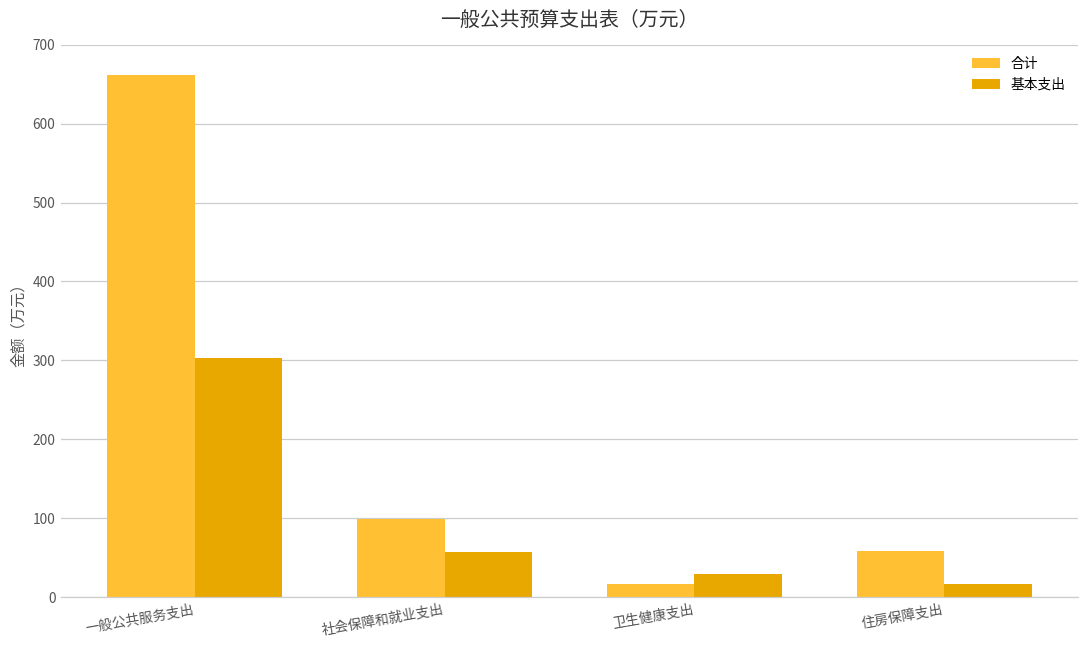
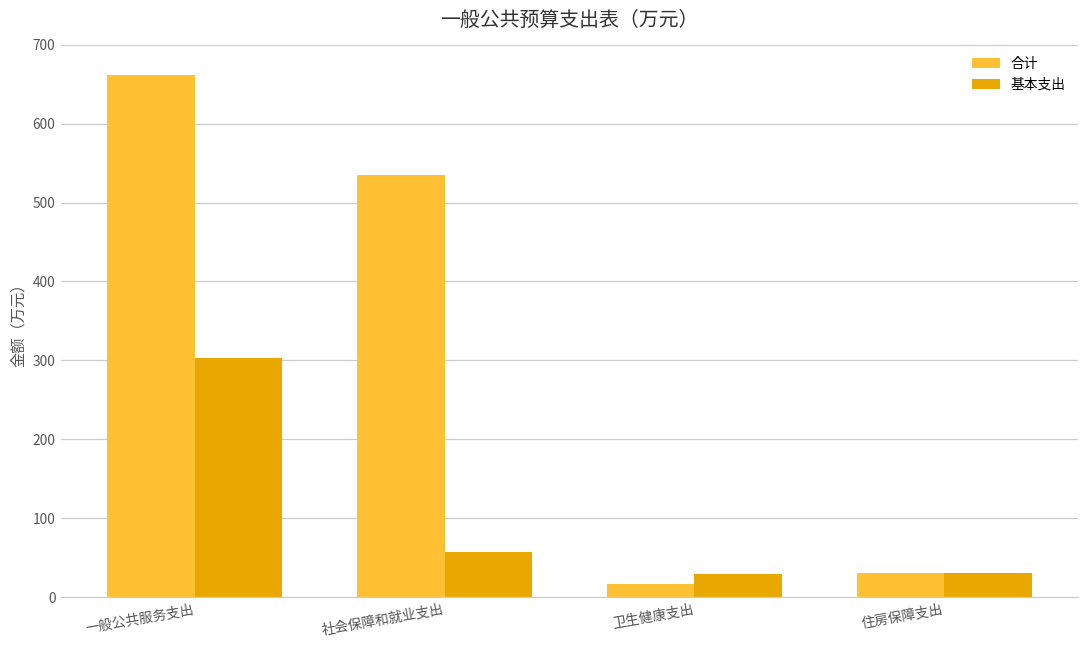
  {
    "合计": {
      "一般公共服务支出": 660,
-     "社会保障和就业支出": 100,
+     "社会保障和就业支出": 540,
      "卫生健康支出": 20,
-     "住房保障支出": 60
+     "住房保障支出": 30
    },
    "基本支出": {
      "一般公共服务支出": 300,
      "社会保障和就业支出": 60,
      "卫生健康支出": 30,
-     "住房保障支出": 20
+     "住房保障支出": 30
    }
  }
